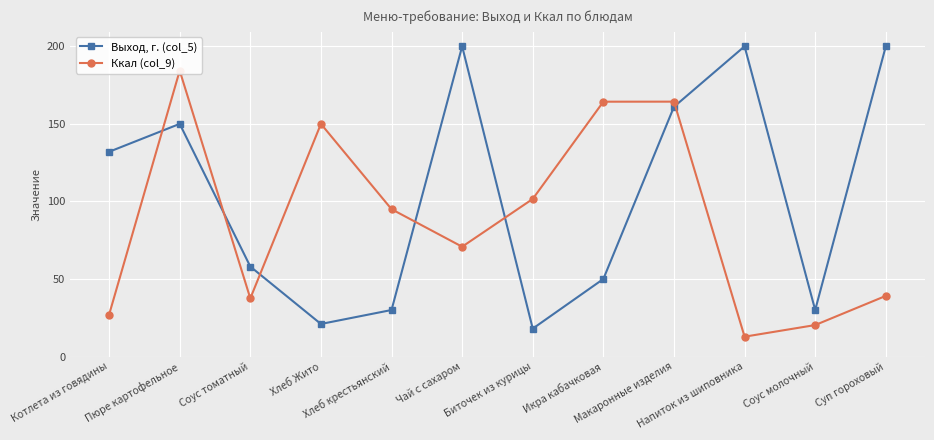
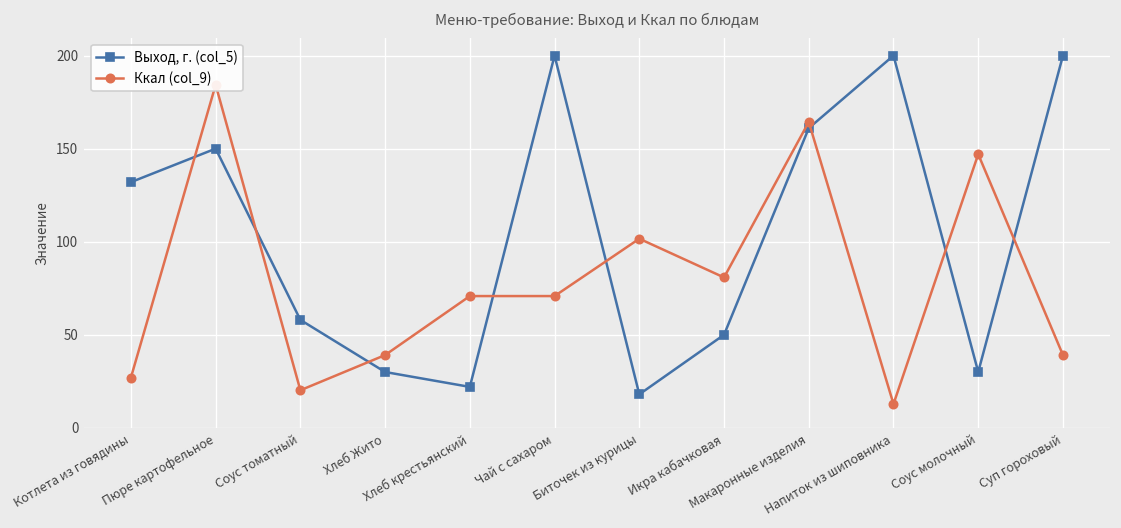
  {
    "Выход, г. (col_5)": {
      "Котлета из говядины": 132,
      "Пюре картофельное": 150,
      "Соус томатный": 58,
-     "Хлеб Жито": 21,
-     "Хлеб крестьянский": 30,
+     "Хлеб Жито": 30,
+     "Хлеб крестьянский": 22,
      "Чай с сахаром": 200,
      "Биточек из курицы": 18,
      "Икра кабачковая": 50,
      "Макаронные изделия": 161,
      "Напиток из шиповника": 200,
      "Соус молочный": 30,
      "Суп гороховый": 200
    },
    "Ккал (col_9)": {
      "Котлета из говядины": 27,
-     "Соус томатный": 38,
-     "Хлеб Жито": 150,
-     "Хлеб крестьянский": 95,
+     "Соус томатный": 20,
+     "Хлеб Жито": 39,
+     "Хлеб крестьянский": 71,
      "Чай с сахаром": 71,
      "Биточек из курицы": 102,
-     "Икра кабачковая": 164,
+     "Икра кабачковая": 81,
      "Макаронные изделия": 164,
      "Напиток из шиповника": 13,
-     "Соус молочный": 20,
+     "Соус молочный": 147,
      "Суп гороховый": 39
    }
  }
